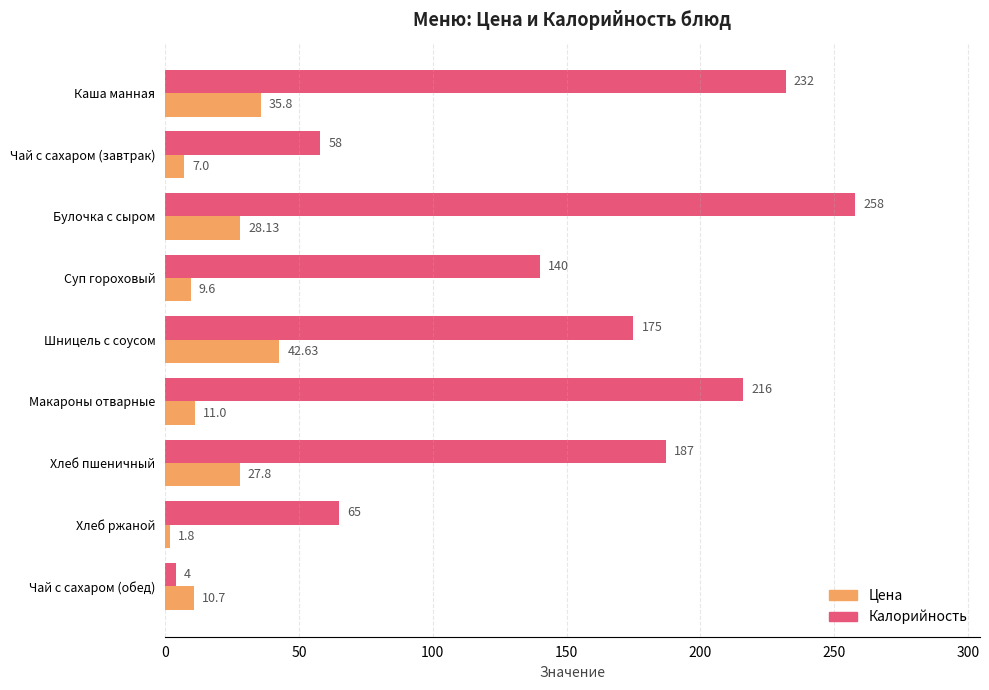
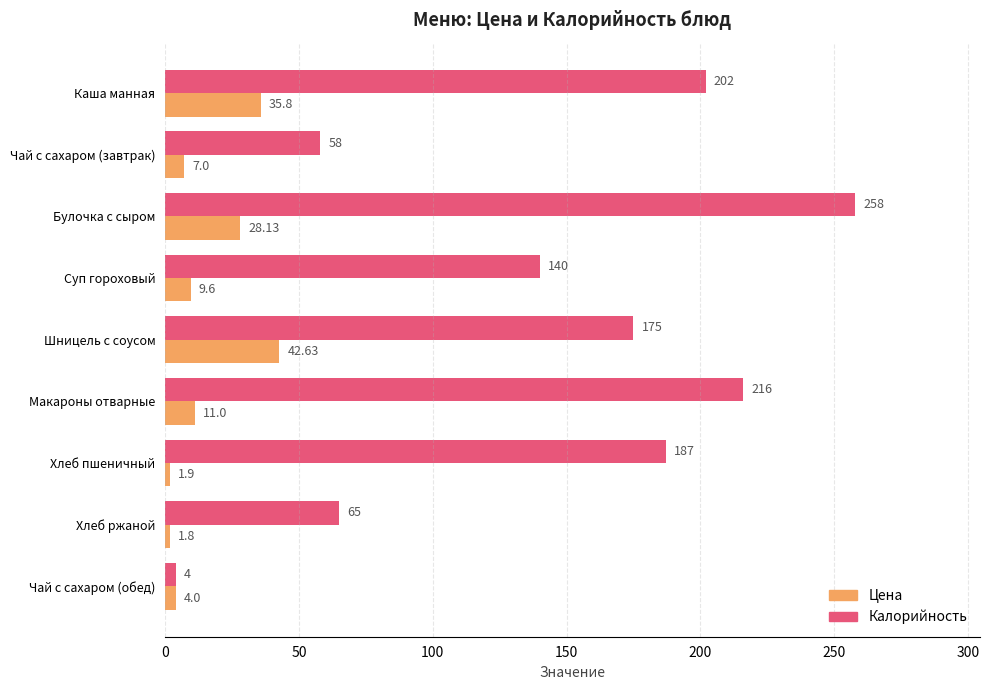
  {
    "Цена": {
      "Каша манная": 35.8,
      "Чай с сахаром (завтрак)": 7.0,
      "Булочка с сыром": 28.13,
      "Суп гороховый": 9.6,
      "Шницель с соусом": 42.63,
      "Макароны отварные": 11.0,
-     "Хлеб пшеничный": 27.8,
+     "Хлеб пшеничный": 1.9,
      "Хлеб ржаной": 1.8,
-     "Чай с сахаром (обед)": 10.7
+     "Чай с сахаром (обед)": 4.0
    },
    "Калорийность": {
-     "Каша манная": 232,
+     "Каша манная": 202,
      "Чай с сахаром (завтрак)": 58,
      "Булочка с сыром": 258,
      "Суп гороховый": 140,
      "Шницель с соусом": 175,
      "Макароны отварные": 216,
      "Хлеб пшеничный": 187,
      "Хлеб ржаной": 65,
      "Чай с сахаром (обед)": 4
    }
  }
